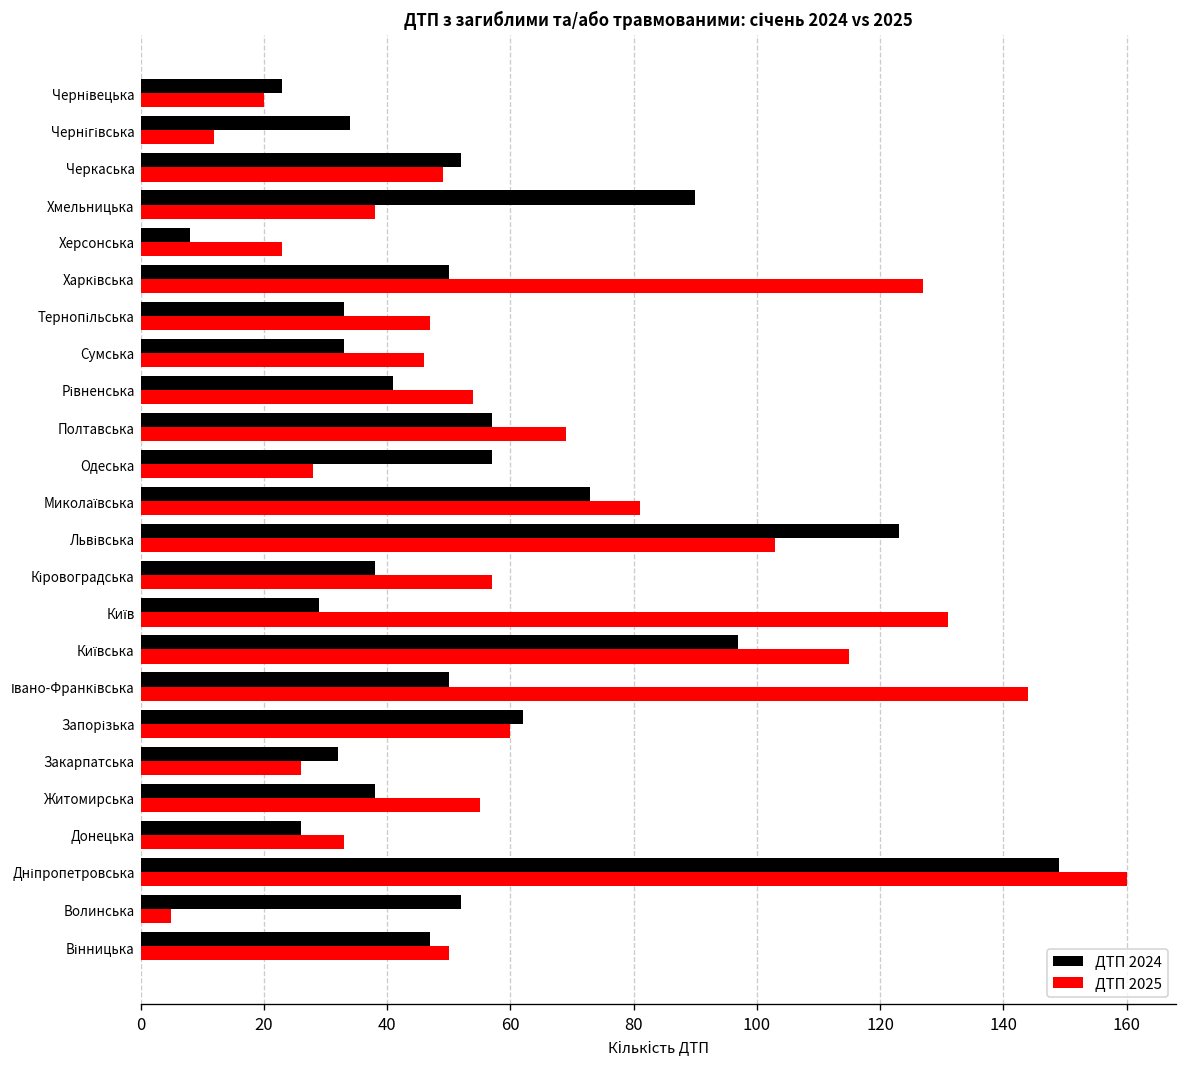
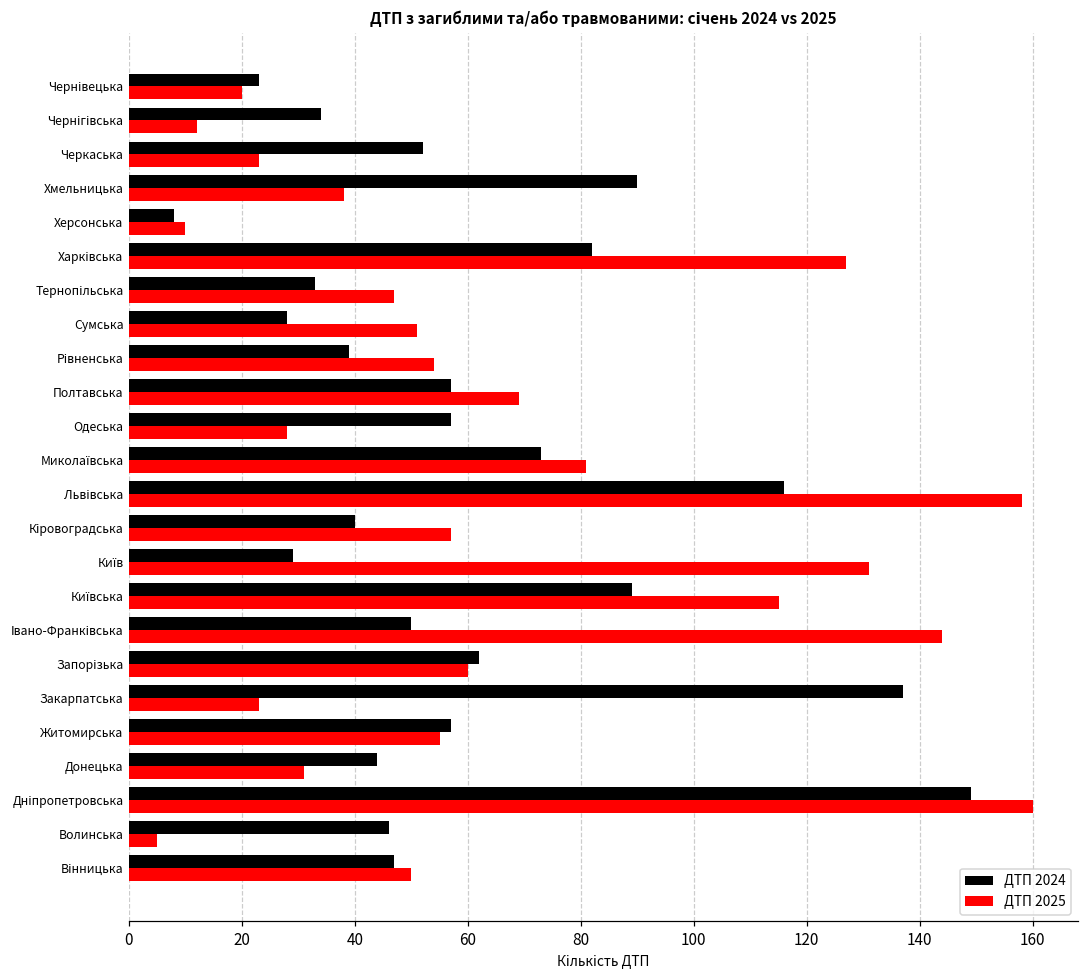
  {
    "ДТП 2024": {
      "Чернівецька": 23,
      "Чернігівська": 34,
      "Черкаська": 52,
      "Хмельницька": 90,
      "Херсонська": 8,
-     "Харківська": 50,
+     "Харківська": 82,
      "Тернопільська": 33,
-     "Сумська": 33,
-     "Рівненська": 41,
+     "Сумська": 28,
+     "Рівненська": 39,
      "Полтавська": 57,
      "Одеська": 57,
      "Миколаївська": 73,
-     "Львівська": 123,
-     "Кіровоградська": 38,
+     "Львівська": 116,
+     "Кіровоградська": 40,
      "Київ": 29,
-     "Київська": 97,
+     "Київська": 89,
      "Івано-Франківська": 50,
      "Запорізька": 62,
-     "Закарпатська": 32,
-     "Житомирська": 38,
-     "Донецька": 26,
+     "Закарпатська": 137,
+     "Житомирська": 57,
+     "Донецька": 44,
      "Дніпропетровська": 149,
-     "Волинська": 52,
+     "Волинська": 46,
      "Вінницька": 47
    },
    "ДТП 2025": {
      "Чернівецька": 20,
      "Чернігівська": 12,
-     "Черкаська": 49,
+     "Черкаська": 23,
      "Хмельницька": 38,
-     "Херсонська": 23,
+     "Херсонська": 10,
      "Харківська": 127,
      "Тернопільська": 47,
-     "Сумська": 46,
+     "Сумська": 51,
      "Рівненська": 54,
      "Полтавська": 69,
      "Одеська": 28,
      "Миколаївська": 81,
-     "Львівська": 103,
+     "Львівська": 158,
      "Кіровоградська": 57,
      "Київ": 131,
      "Київська": 115,
      "Івано-Франківська": 144,
      "Запорізька": 60,
-     "Закарпатська": 26,
+     "Закарпатська": 23,
      "Житомирська": 55,
-     "Донецька": 33,
+     "Донецька": 31,
      "Дніпропетровська": 160,
      "Волинська": 5,
      "Вінницька": 50
    }
  }
